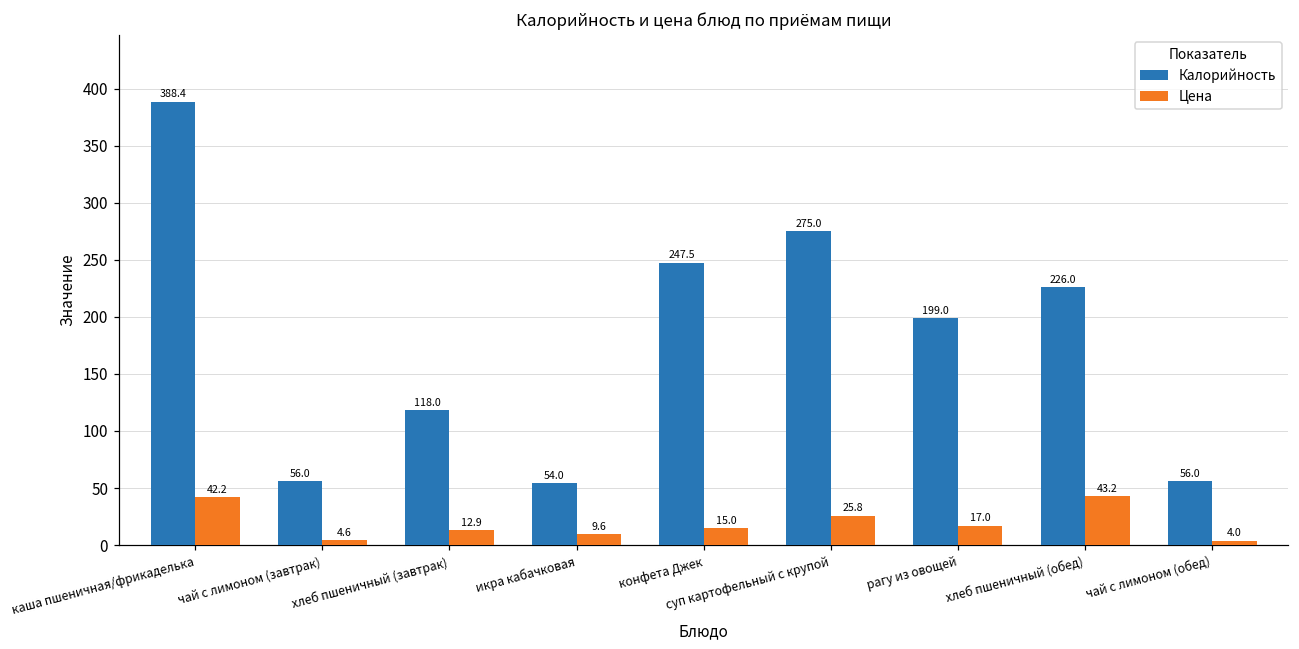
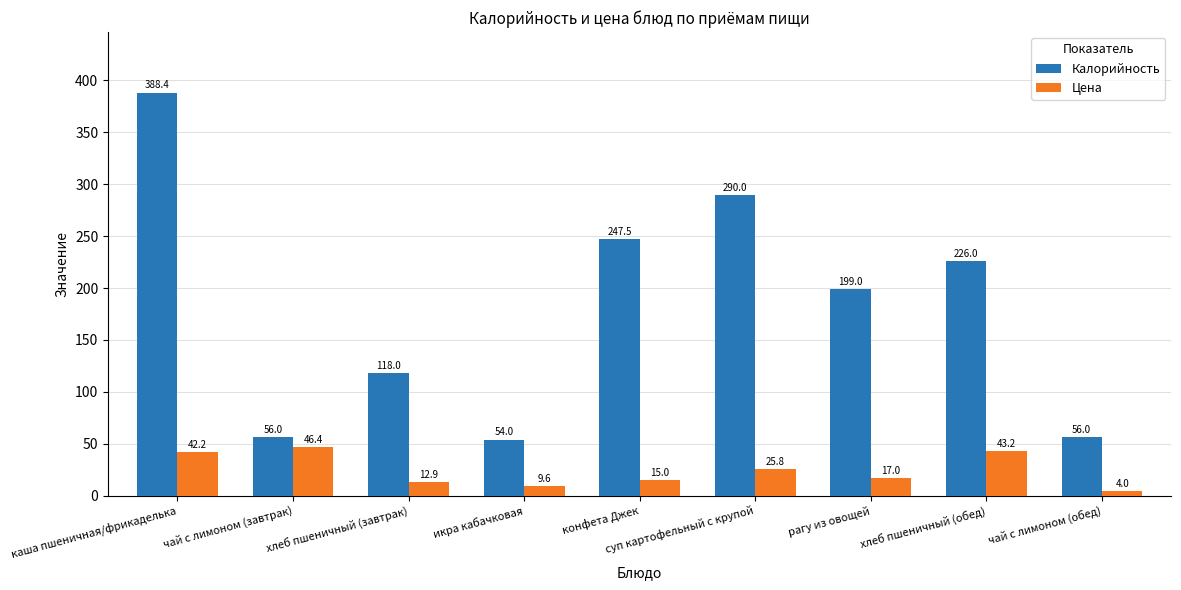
  {
    "Калорийность": {
      "каша пшеничная/фрикаделька": 388.4,
      "чай с лимоном (завтрак)": 56.0,
      "хлеб пшеничный (завтрак)": 118.0,
      "икра кабачковая": 54.0,
      "конфета Джек": 247.5,
-     "суп картофельный с крупой": 275.0,
+     "суп картофельный с крупой": 290.0,
      "рагу из овощей": 199.0,
      "хлеб пшеничный (обед)": 226.0,
      "чай с лимоном (обед)": 56.0
    },
    "Цена": {
      "каша пшеничная/фрикаделька": 42.2,
-     "чай с лимоном (завтрак)": 4.6,
+     "чай с лимоном (завтрак)": 46.4,
      "хлеб пшеничный (завтрак)": 12.9,
      "икра кабачковая": 9.6,
      "конфета Джек": 15.0,
      "суп картофельный с крупой": 25.8,
      "рагу из овощей": 17.0,
      "хлеб пшеничный (обед)": 43.2,
      "чай с лимоном (обед)": 4.0
    }
  }
